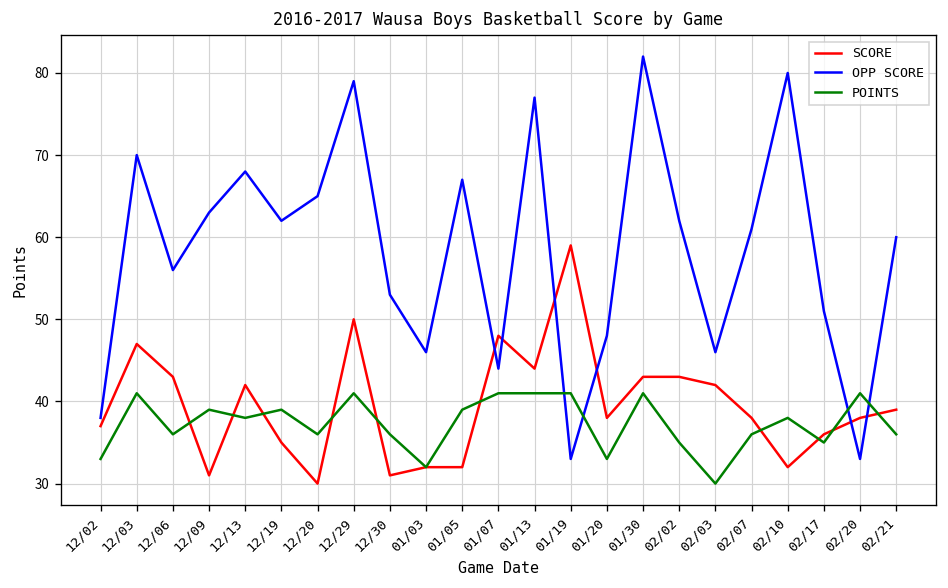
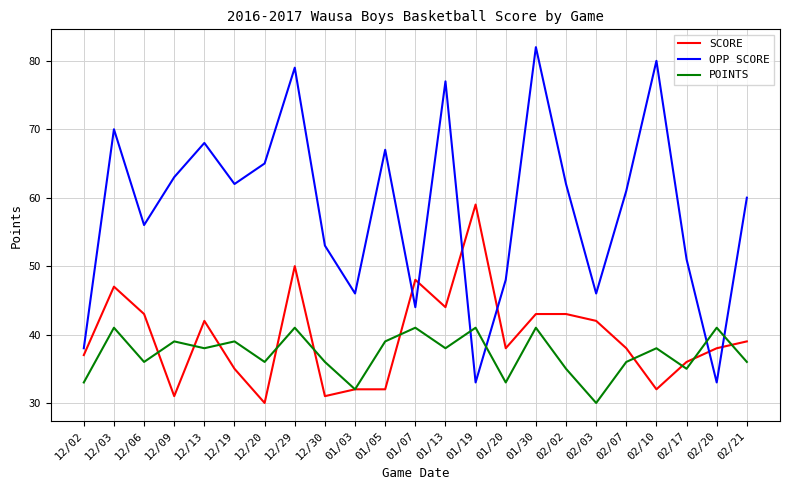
  {
    "SCORE": {
      "12/02": 37,
      "12/03": 47,
      "12/06": 43,
      "12/09": 31,
      "12/13": 42,
      "12/19": 35,
      "12/20": 30,
      "12/29": 50,
      "12/30": 31,
      "01/05": 32,
      "01/07": 48,
      "01/13": 44,
      "01/19": 59,
      "01/20": 38,
      "01/30": 43,
      "02/02": 43,
      "02/03": 42,
      "02/07": 38,
      "02/10": 32,
      "02/17": 36,
      "02/20": 38,
      "02/21": 39
    },
    "OPP SCORE": {
      "12/02": 38,
      "12/03": 70,
      "12/06": 56,
      "12/09": 63,
      "12/13": 68,
      "12/19": 62,
      "12/20": 65,
      "12/29": 79,
      "12/30": 53,
      "01/03": 46,
      "01/05": 67,
      "01/07": 44,
      "01/13": 77,
      "01/19": 33,
      "01/20": 48,
      "01/30": 82,
      "02/02": 62,
      "02/03": 46,
      "02/07": 61,
      "02/10": 80,
      "02/17": 51,
      "02/20": 33,
      "02/21": 60
    },
    "POINTS": {
      "12/02": 33,
      "12/03": 41,
      "12/06": 36,
      "12/09": 39,
      "12/13": 38,
      "12/19": 39,
      "12/20": 36,
      "12/29": 41,
      "12/30": 36,
      "01/05": 39,
      "01/07": 41,
-     "01/13": 41,
+     "01/13": 38,
      "01/19": 41,
      "01/20": 33,
      "01/30": 41,
      "02/02": 35,
      "02/03": 30,
      "02/07": 36,
      "02/10": 38,
      "02/17": 35,
      "02/20": 41,
      "02/21": 36
    }
  }
